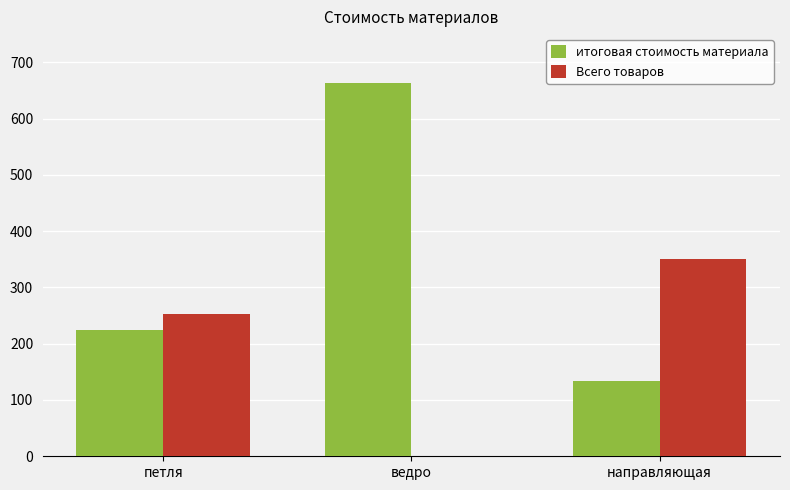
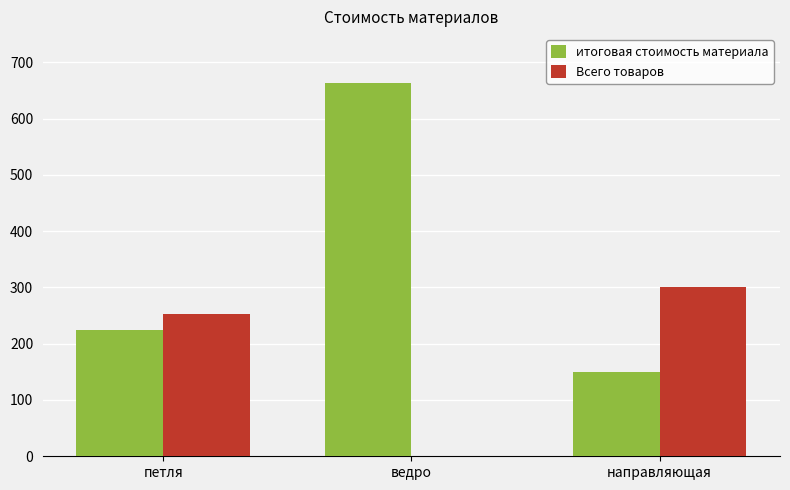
  {
    "итоговая стоимость материала": {
      "петля": 220,
      "ведро": 660,
-     "направляющая": 130
+     "направляющая": 150
    },
    "Всего товаров": {
      "петля": 250,
      "ведро": 0,
-     "направляющая": 350
+     "направляющая": 300
    }
  }
